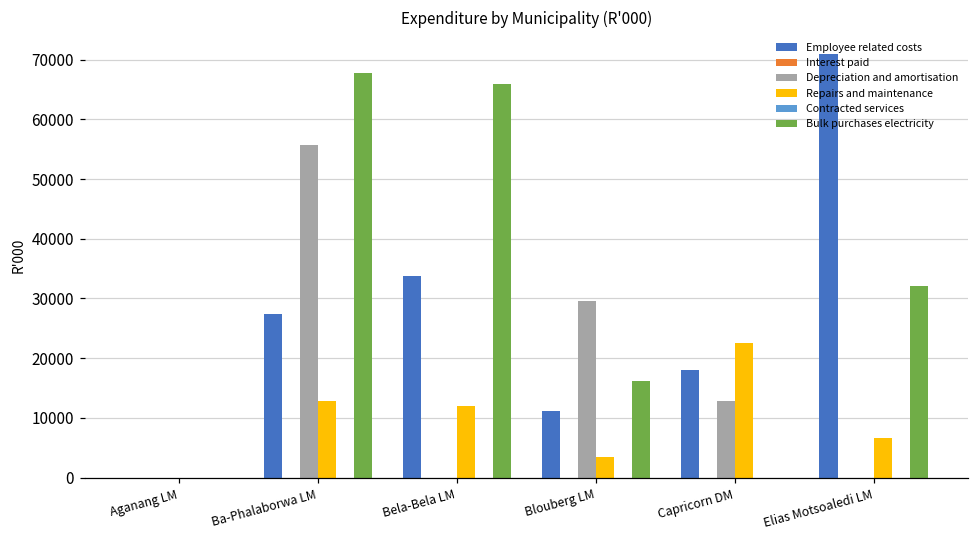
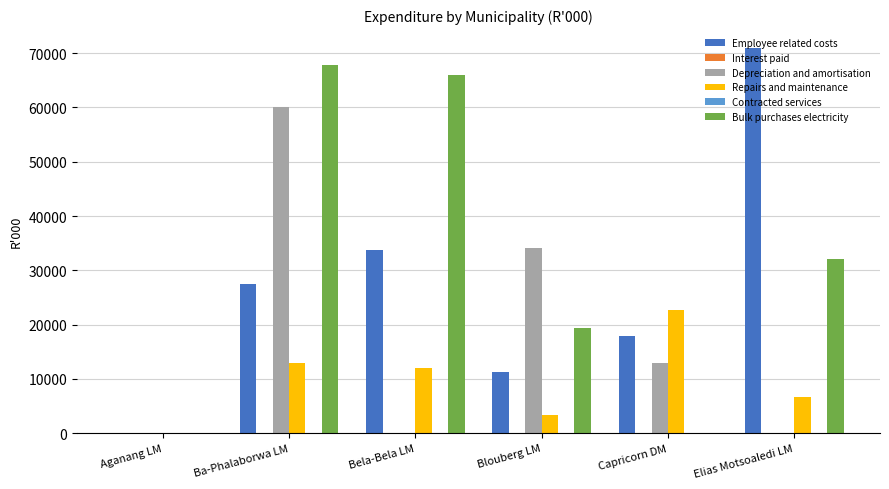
  {
    "Interest paid": {
      "Aganang LM": 0,
      "Ba-Phalaborwa LM": 0,
      "Bela-Bela LM": 0,
      "Blouberg LM": 0,
      "Capricorn DM": 0,
      "Elias Motsoaledi LM": 0
    },
    "Depreciation and amortisation": {
      "Aganang LM": 0,
-     "Ba-Phalaborwa LM": 56000,
+     "Ba-Phalaborwa LM": 60000,
      "Bela-Bela LM": 0,
-     "Blouberg LM": 30000,
+     "Blouberg LM": 34000,
      "Capricorn DM": 13000,
      "Elias Motsoaledi LM": 0
    },
    "Repairs and maintenance": {
      "Aganang LM": 0,
      "Ba-Phalaborwa LM": 13000,
      "Bela-Bela LM": 12000,
      "Blouberg LM": 3000,
      "Capricorn DM": 23000,
      "Elias Motsoaledi LM": 7000
    },
    "Bulk purchases electricity": {
      "Aganang LM": 0,
      "Ba-Phalaborwa LM": 68000,
      "Bela-Bela LM": 66000,
-     "Blouberg LM": 16000,
+     "Blouberg LM": 19000,
      "Capricorn DM": 0,
      "Elias Motsoaledi LM": 32000
    }
  }
